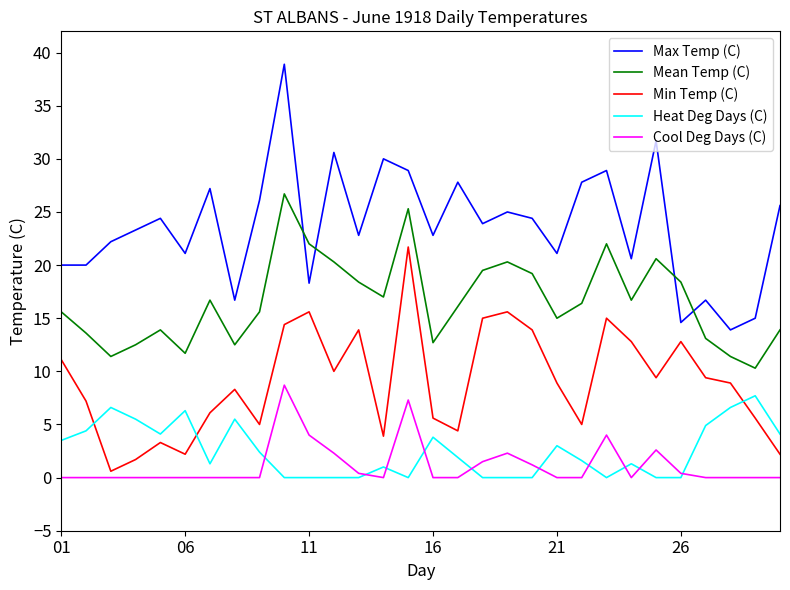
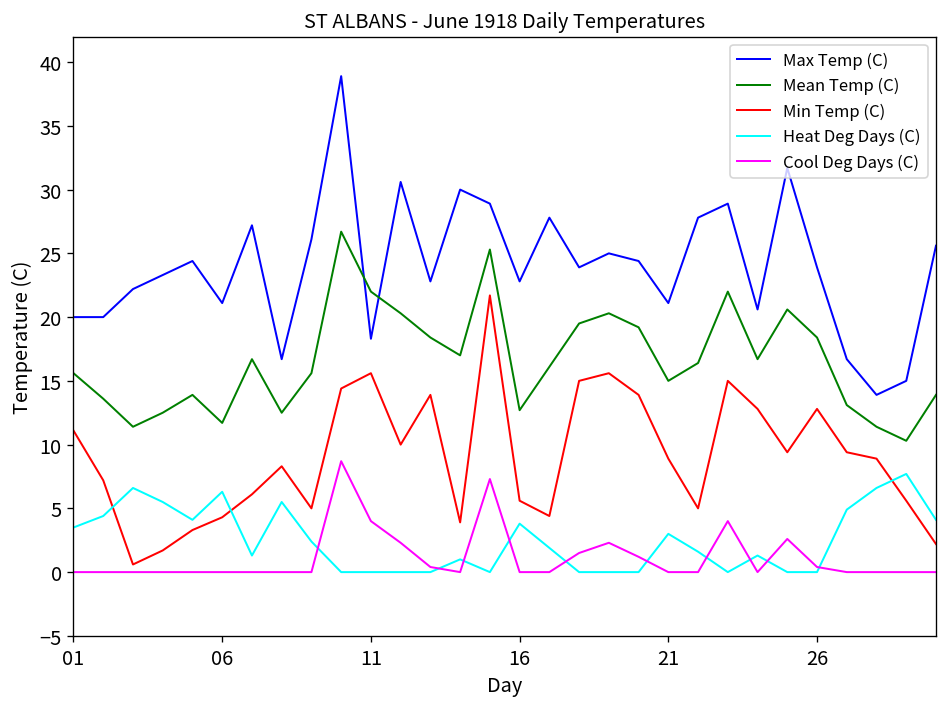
  {
    "Max Temp (C)": {
      "01": 20.0,
      "06": 21.1,
      "11": 18.3,
      "16": 22.8,
      "21": 21.1,
-     "26": 14.6
+     "26": 23.9
    },
    "Mean Temp (C)": {
      "01": 15.6,
      "06": 11.7,
      "11": 22.0,
      "16": 12.7,
      "21": 15.0,
      "26": 18.4
    },
    "Min Temp (C)": {
      "01": 11.1,
-     "06": 2.2,
+     "06": 4.3,
      "11": 15.6,
      "16": 5.6,
      "21": 8.9,
      "26": 12.8
    },
    "Heat Deg Days (C)": {
      "01": 3.5,
      "06": 6.3,
      "11": 0.0,
      "16": 3.8,
      "21": 3.0,
      "26": 0.0
    },
    "Cool Deg Days (C)": {
      "01": 0.0,
      "06": 0.0,
      "11": 4.0,
      "16": 0.0,
      "21": 0.0,
      "26": 0.4
    }
  }
